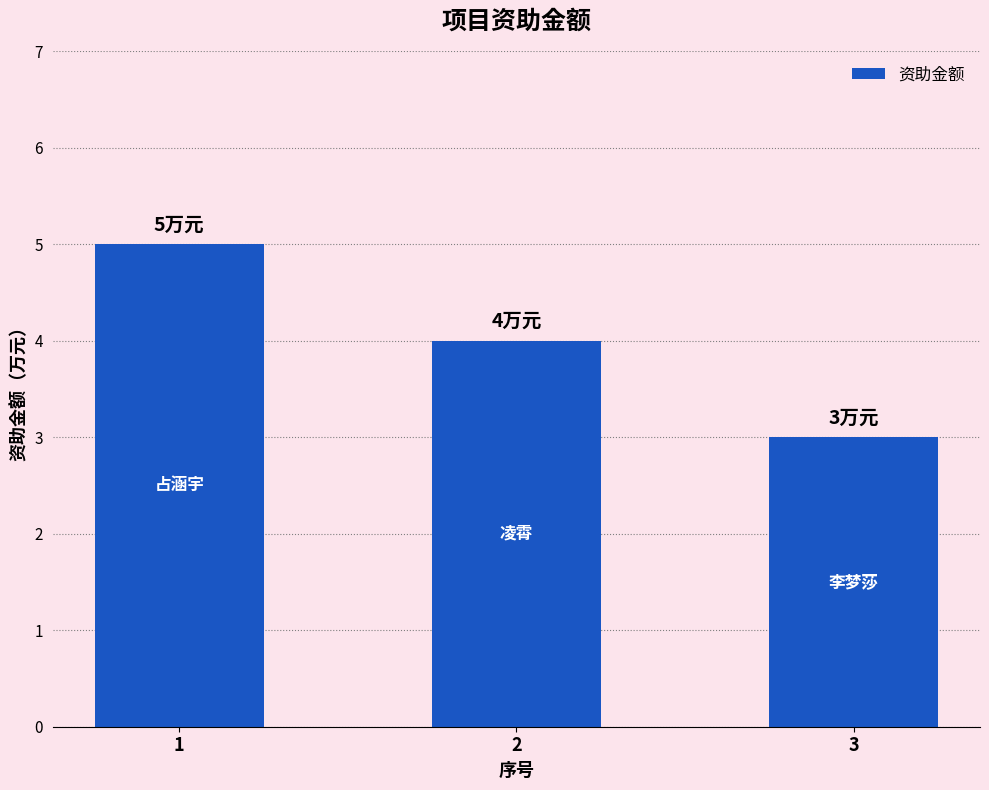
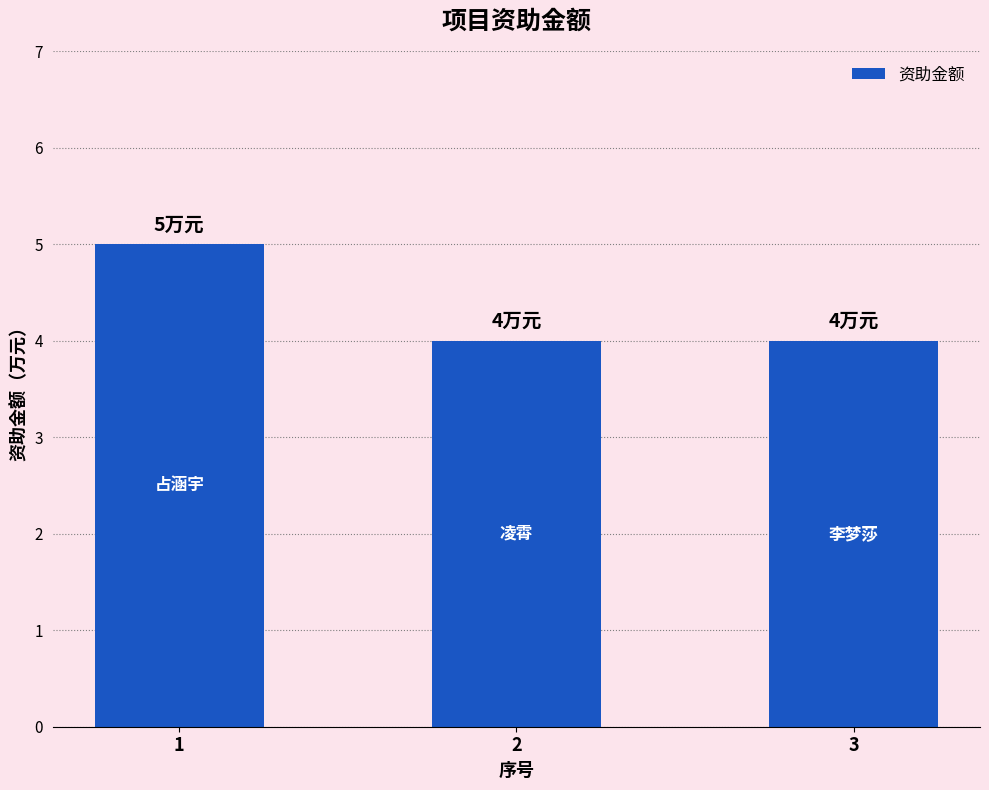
  {
    "1": 5,
    "2": 4,
-   "3": 3
+   "3": 4
  }
